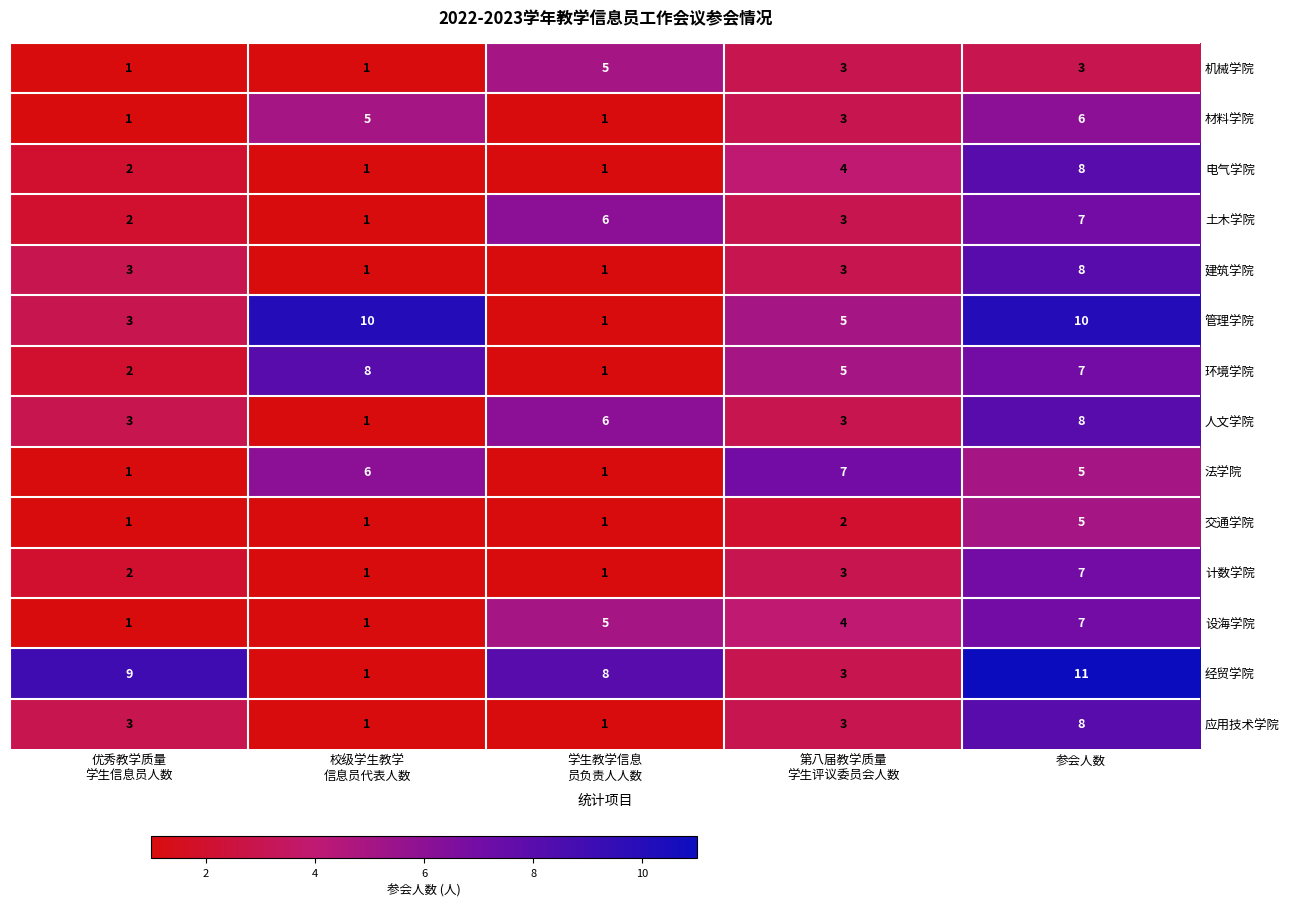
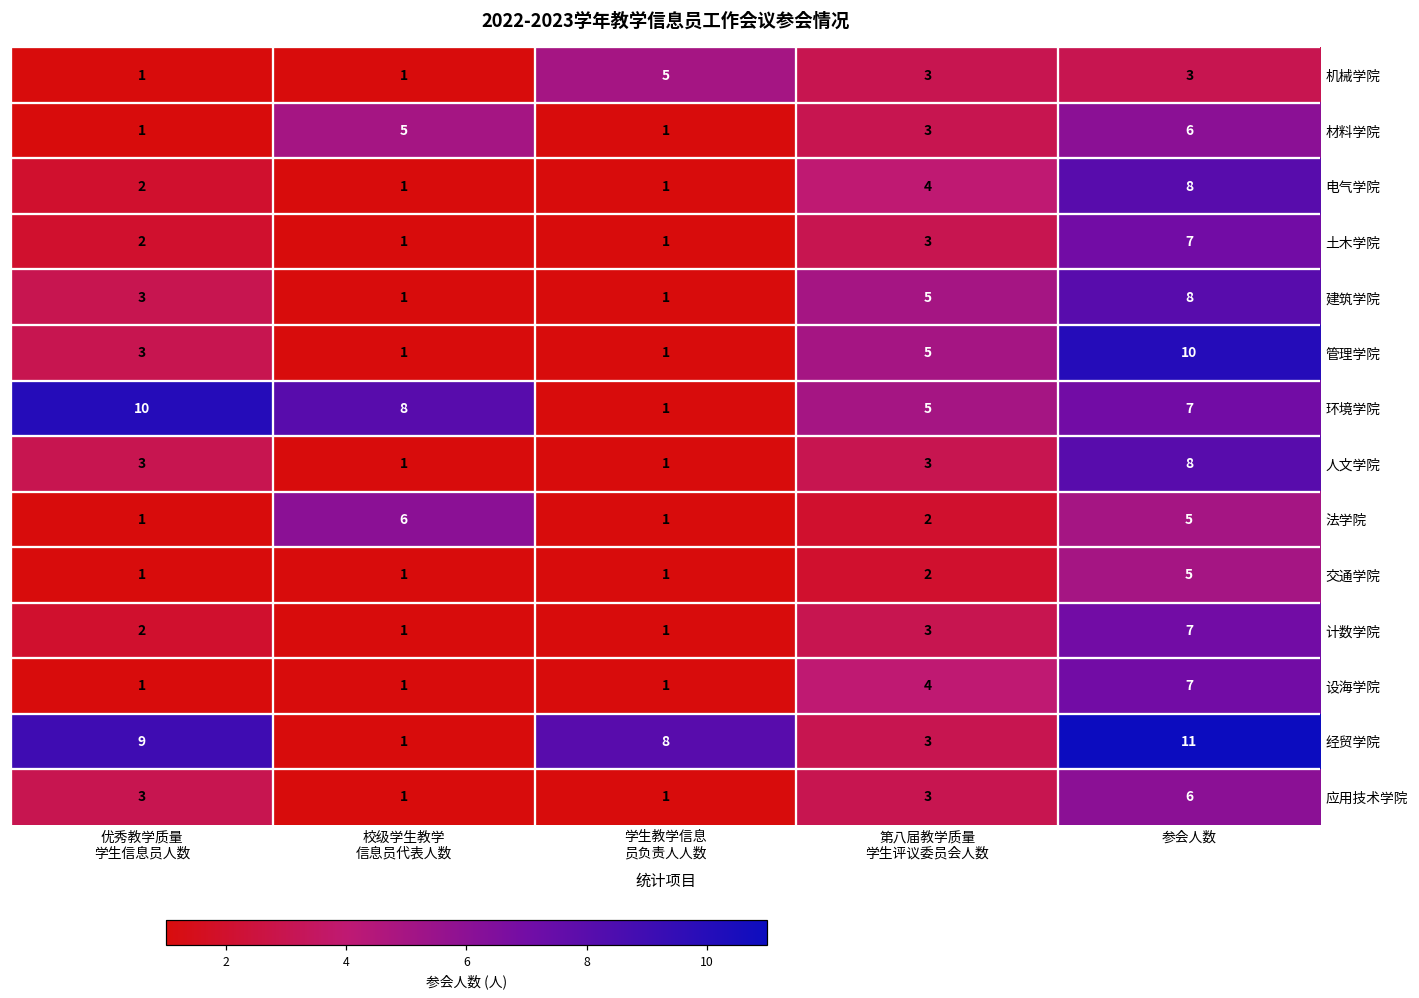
  {
    "机械学院": {
      "优秀教学质量 学生信息员人数": 1,
      "校级学生教学 信息员代表人数": 1,
      "学生教学信息 员负责人人数": 5,
      "第八届教学质量 学生评议委员会人数": 3,
      "参会人数": 3
    },
    "材料学院": {
      "优秀教学质量 学生信息员人数": 1,
      "校级学生教学 信息员代表人数": 5,
      "学生教学信息 员负责人人数": 1,
      "第八届教学质量 学生评议委员会人数": 3,
      "参会人数": 6
    },
    "电气学院": {
      "优秀教学质量 学生信息员人数": 2,
      "校级学生教学 信息员代表人数": 1,
      "学生教学信息 员负责人人数": 1,
      "第八届教学质量 学生评议委员会人数": 4,
      "参会人数": 8
    },
    "土木学院": {
      "优秀教学质量 学生信息员人数": 2,
      "校级学生教学 信息员代表人数": 1,
-     "学生教学信息 员负责人人数": 6,
+     "学生教学信息 员负责人人数": 1,
      "第八届教学质量 学生评议委员会人数": 3,
      "参会人数": 7
    },
    "建筑学院": {
      "优秀教学质量 学生信息员人数": 3,
      "校级学生教学 信息员代表人数": 1,
      "学生教学信息 员负责人人数": 1,
-     "第八届教学质量 学生评议委员会人数": 3,
+     "第八届教学质量 学生评议委员会人数": 5,
      "参会人数": 8
    },
    "管理学院": {
      "优秀教学质量 学生信息员人数": 3,
-     "校级学生教学 信息员代表人数": 10,
+     "校级学生教学 信息员代表人数": 1,
      "学生教学信息 员负责人人数": 1,
      "第八届教学质量 学生评议委员会人数": 5,
      "参会人数": 10
    },
    "环境学院": {
-     "优秀教学质量 学生信息员人数": 2,
+     "优秀教学质量 学生信息员人数": 10,
      "校级学生教学 信息员代表人数": 8,
      "学生教学信息 员负责人人数": 1,
      "第八届教学质量 学生评议委员会人数": 5,
      "参会人数": 7
    },
    "人文学院": {
      "优秀教学质量 学生信息员人数": 3,
      "校级学生教学 信息员代表人数": 1,
-     "学生教学信息 员负责人人数": 6,
+     "学生教学信息 员负责人人数": 1,
      "第八届教学质量 学生评议委员会人数": 3,
      "参会人数": 8
    },
    "法学院": {
      "优秀教学质量 学生信息员人数": 1,
      "校级学生教学 信息员代表人数": 6,
      "学生教学信息 员负责人人数": 1,
-     "第八届教学质量 学生评议委员会人数": 7,
+     "第八届教学质量 学生评议委员会人数": 2,
      "参会人数": 5
    },
    "交通学院": {
      "优秀教学质量 学生信息员人数": 1,
      "校级学生教学 信息员代表人数": 1,
      "学生教学信息 员负责人人数": 1,
      "第八届教学质量 学生评议委员会人数": 2,
      "参会人数": 5
    },
    "计数学院": {
      "优秀教学质量 学生信息员人数": 2,
      "校级学生教学 信息员代表人数": 1,
      "学生教学信息 员负责人人数": 1,
      "第八届教学质量 学生评议委员会人数": 3,
      "参会人数": 7
    },
    "设海学院": {
      "优秀教学质量 学生信息员人数": 1,
      "校级学生教学 信息员代表人数": 1,
-     "学生教学信息 员负责人人数": 5,
+     "学生教学信息 员负责人人数": 1,
      "第八届教学质量 学生评议委员会人数": 4,
      "参会人数": 7
    },
    "经贸学院": {
      "优秀教学质量 学生信息员人数": 9,
      "校级学生教学 信息员代表人数": 1,
      "学生教学信息 员负责人人数": 8,
      "第八届教学质量 学生评议委员会人数": 3,
      "参会人数": 11
    },
    "应用技术学院": {
      "优秀教学质量 学生信息员人数": 3,
      "校级学生教学 信息员代表人数": 1,
      "学生教学信息 员负责人人数": 1,
      "第八届教学质量 学生评议委员会人数": 3,
-     "参会人数": 8
+     "参会人数": 6
    }
  }
